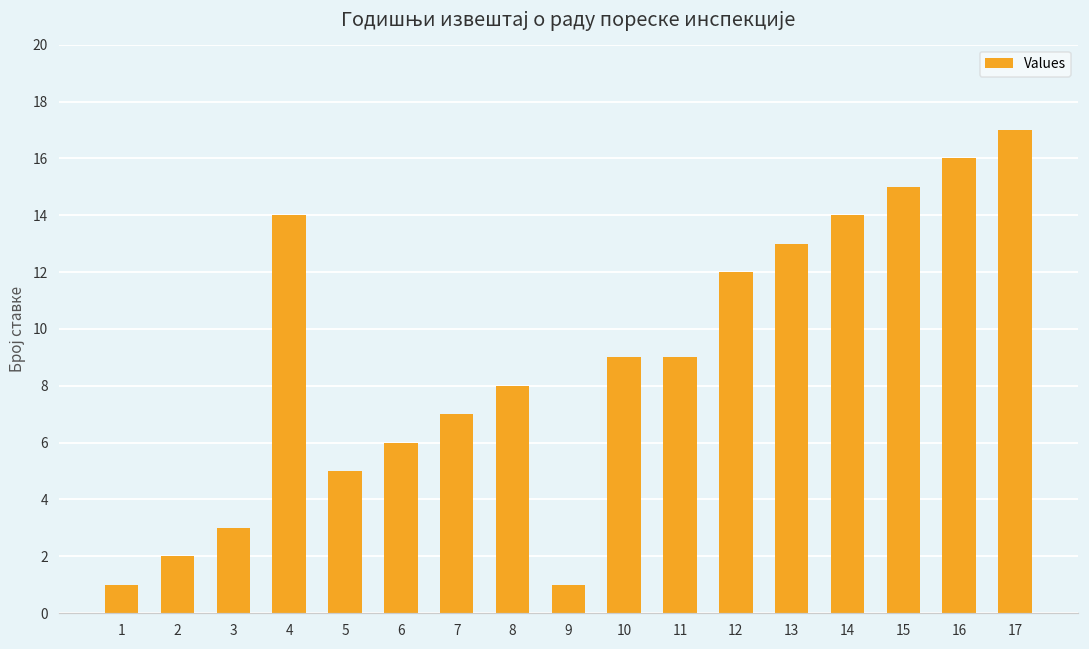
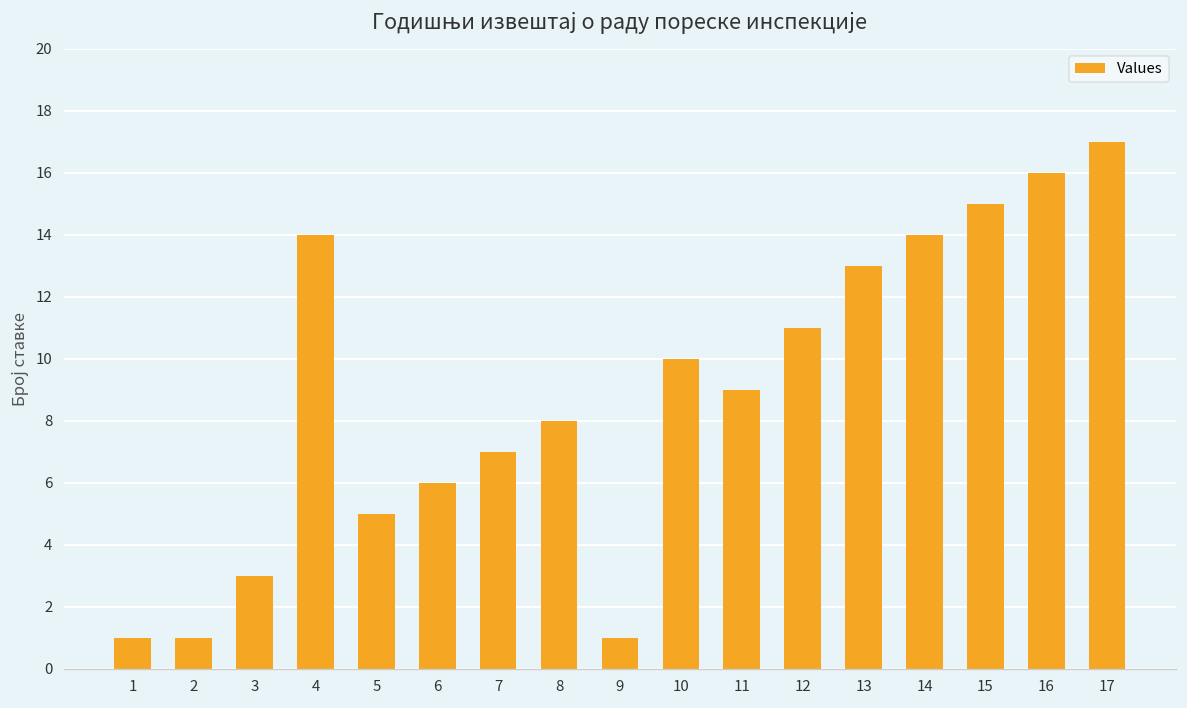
  {
    "1": 1,
-   "2": 2,
+   "2": 1,
    "3": 3,
    "4": 14,
    "5": 5,
    "6": 6,
    "7": 7,
    "8": 8,
    "9": 1,
-   "10": 9,
+   "10": 10,
    "11": 9,
-   "12": 12,
+   "12": 11,
    "13": 13,
    "14": 14,
    "15": 15,
    "16": 16,
    "17": 17
  }
